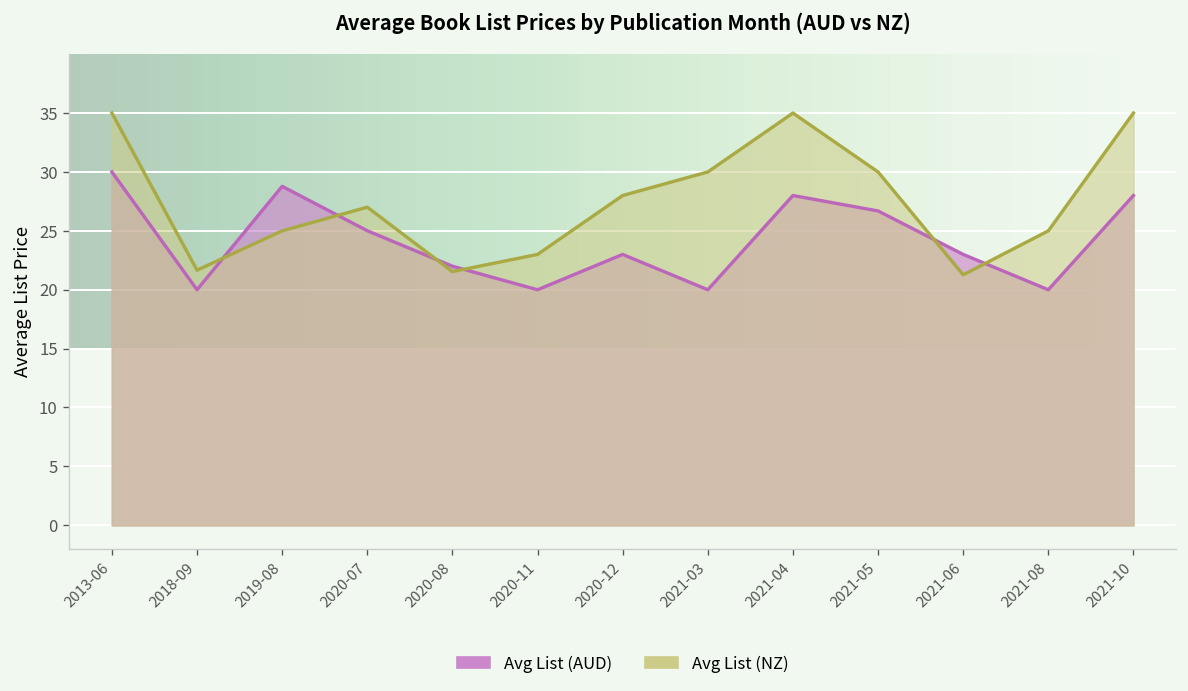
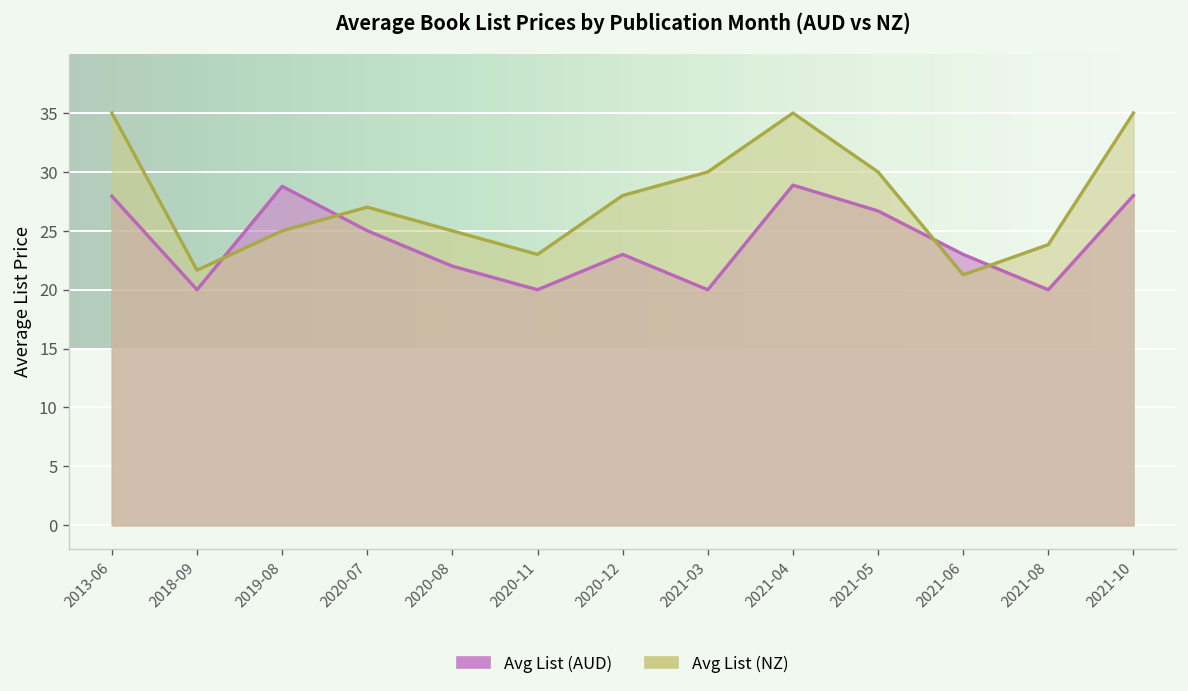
  {
    "Avg List (AUD)": {
-     "2013-06": 30,
+     "2013-06": 28,
      "2018-09": 20,
      "2019-08": 29,
      "2020-07": 25,
      "2020-08": 22,
      "2020-11": 20,
      "2020-12": 23,
      "2021-03": 20,
-     "2021-04": 28,
+     "2021-04": 29,
      "2021-05": 27,
      "2021-06": 23,
      "2021-08": 20,
      "2021-10": 28
    },
    "Avg List (NZ)": {
      "2013-06": 35,
      "2018-09": 22,
      "2019-08": 25,
      "2020-07": 27,
-     "2020-08": 22,
+     "2020-08": 25,
      "2020-11": 23,
      "2020-12": 28,
      "2021-03": 30,
      "2021-04": 35,
      "2021-05": 30,
      "2021-06": 21,
-     "2021-08": 25,
+     "2021-08": 24,
      "2021-10": 35
    }
  }
